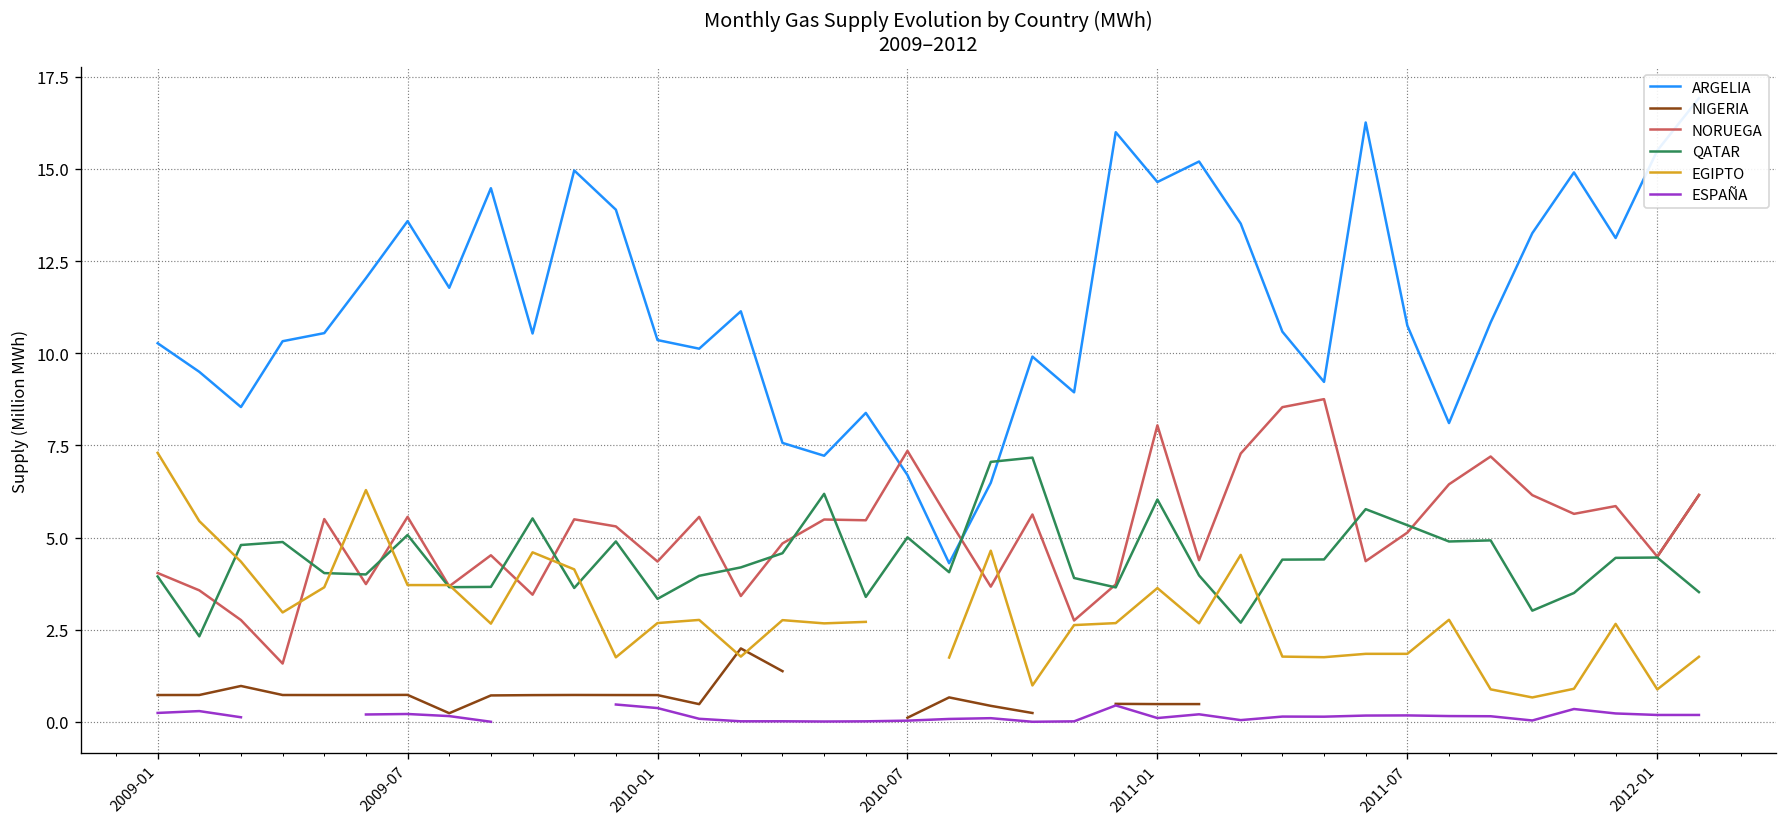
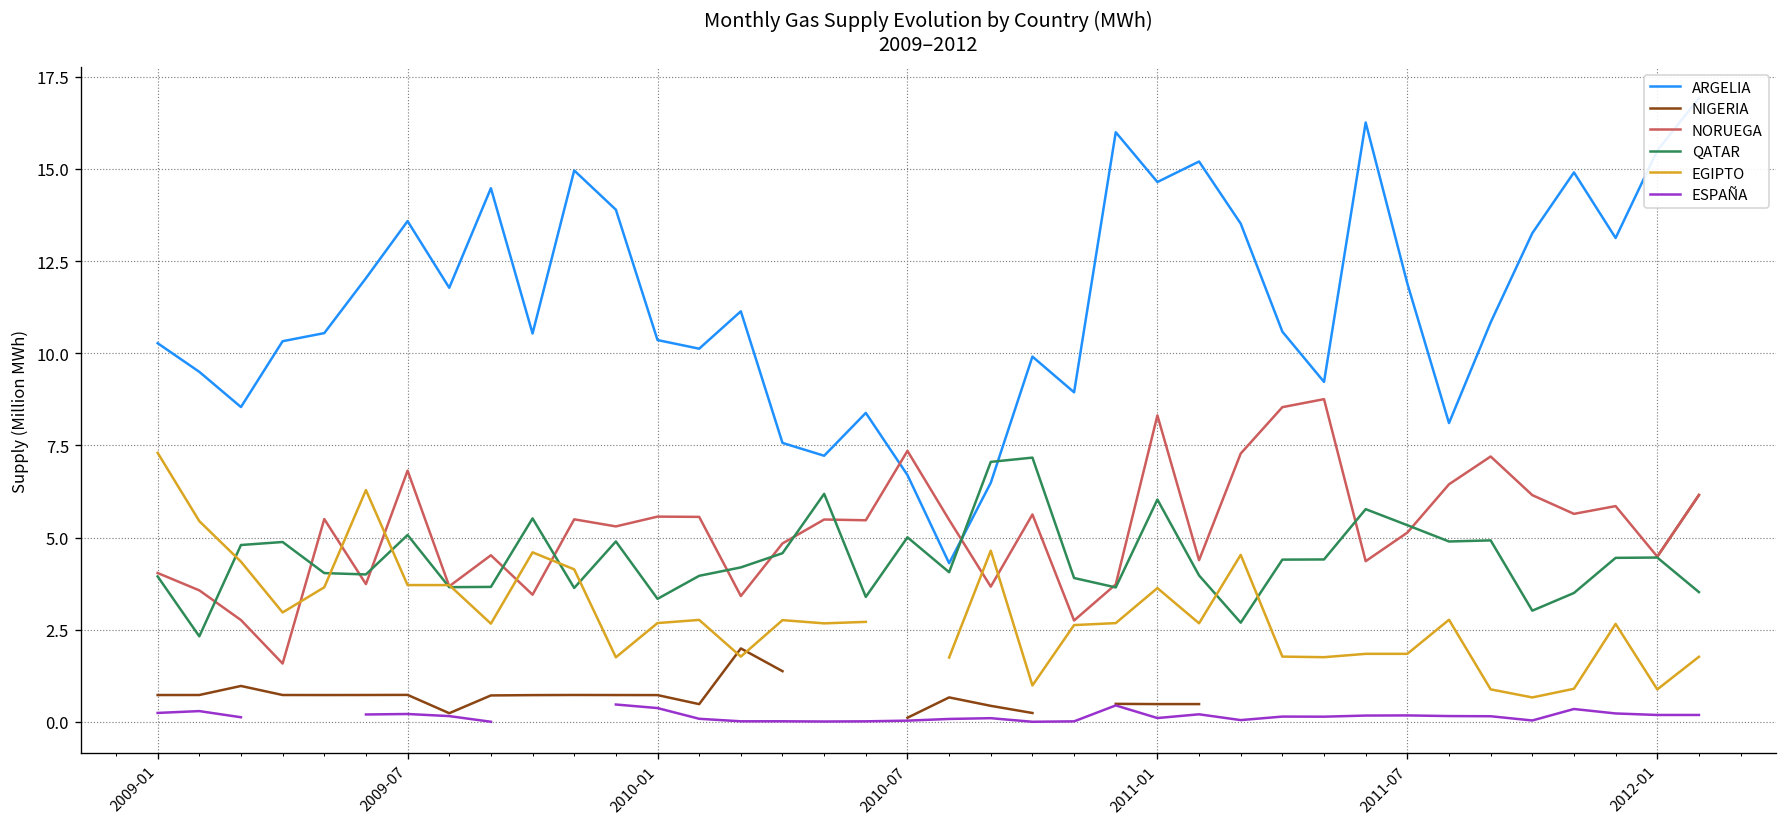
  {
    "ARGELIA": {
      "2009-01": 10.3,
      "2009-07": 13.6,
      "2010-01": 10.4,
      "2010-07": 6.7,
      "2011-01": 14.6,
-     "2011-07": 10.8
+     "2011-07": 11.9
    },
    "NIGERIA": {
      "2009-01": 0.7,
      "2009-07": 0.7,
      "2010-01": 0.7,
      "2011-01": 0.5
    },
    "NORUEGA": {
      "2009-01": 4.0,
-     "2009-07": 5.6,
-     "2010-01": 4.4,
+     "2009-07": 6.8,
+     "2010-01": 5.6,
      "2010-07": 7.4,
-     "2011-01": 8.0,
+     "2011-01": 8.3,
      "2011-07": 5.1
    },
    "QATAR": {
      "2009-01": 3.9,
      "2009-07": 5.1,
      "2010-01": 3.3,
      "2010-07": 5.0,
      "2011-01": 6.0,
      "2011-07": 5.3
    },
    "EGIPTO": {
      "2009-01": 7.3,
      "2009-07": 3.7,
      "2010-01": 2.7,
      "2011-01": 3.6,
      "2011-07": 1.8,
      "2012-01": 0.9
    },
    "ESPAÑA": {
      "2009-01": 0.2,
      "2009-07": 0.2,
      "2010-01": 0.4,
      "2011-01": 0.1,
      "2011-07": 0.2,
      "2012-01": 0.2
    }
  }
